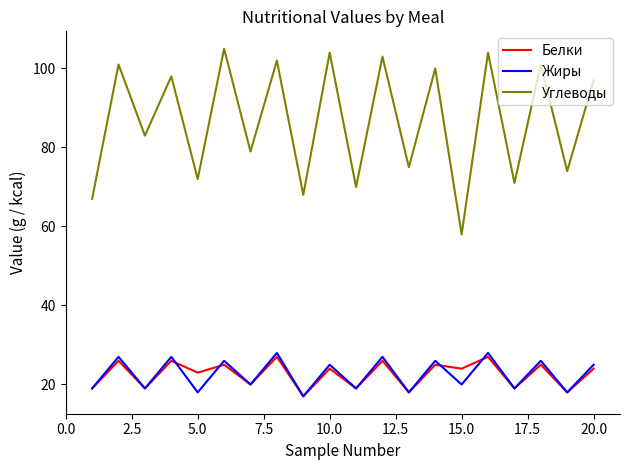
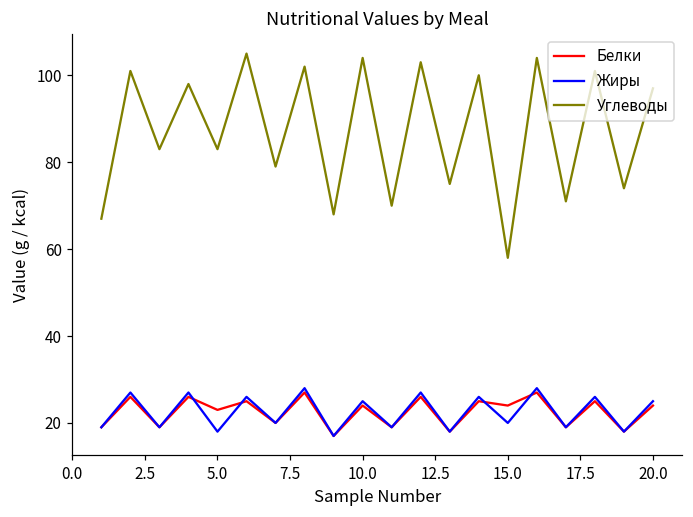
  {
    "Белки": {
      "5.0": 23,
      "10.0": 24,
      "15.0": 24,
      "20.0": 24
    },
    "Жиры": {
      "5.0": 18,
      "10.0": 25,
      "15.0": 20,
      "20.0": 25
    },
    "Углеводы": {
-     "5.0": 72,
+     "5.0": 83,
      "10.0": 104,
      "15.0": 58
    }
  }
